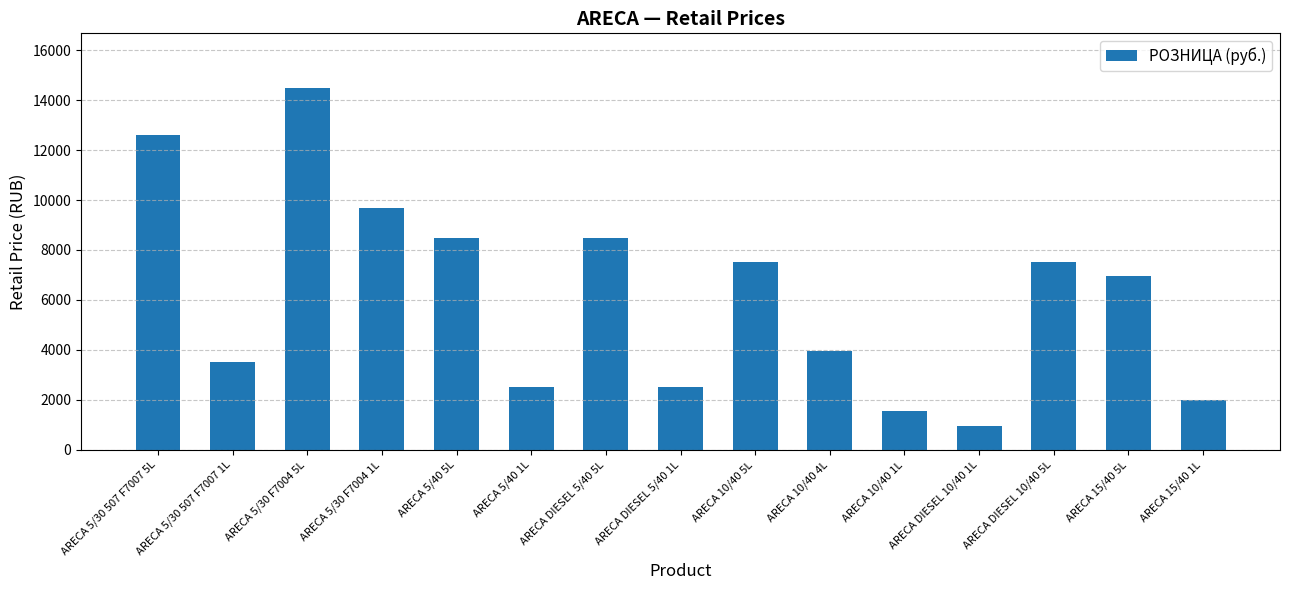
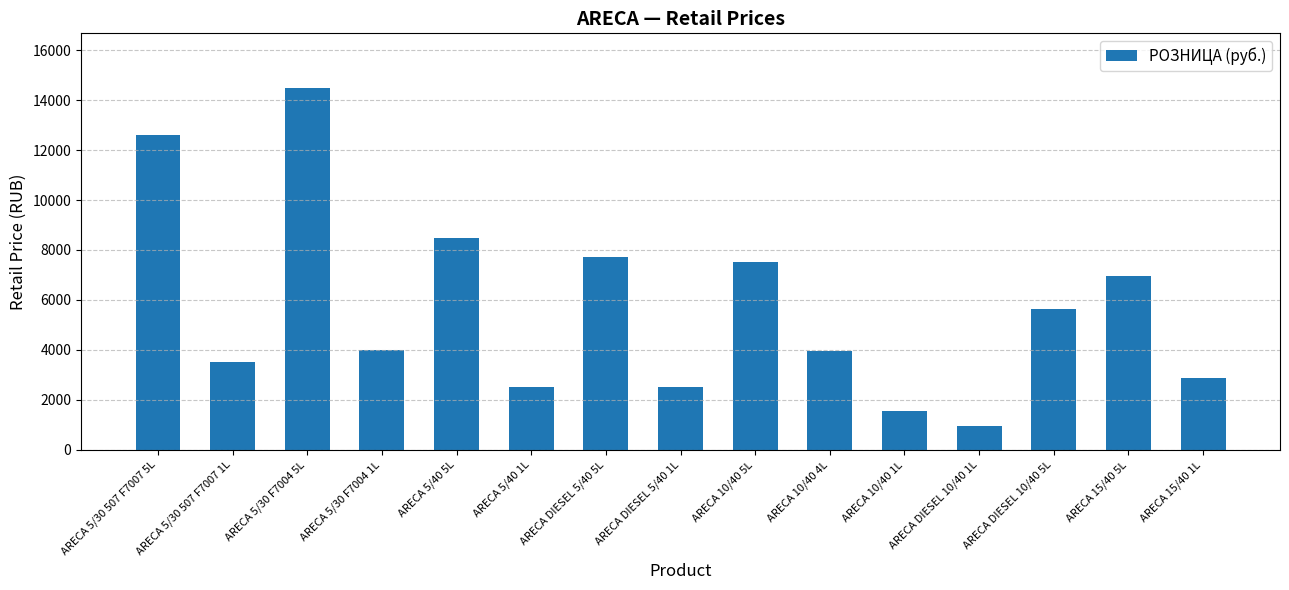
  {
    "ARECA 5/30 507 F7007 5L": 12600,
    "ARECA 5/30 507 F7007 1L": 3500,
    "ARECA 5/30 F7004 5L": 14500,
-   "ARECA 5/30 F7004 1L": 9700,
+   "ARECA 5/30 F7004 1L": 4000,
    "ARECA 5/40 5L": 8500,
    "ARECA 5/40 1L": 2500,
-   "ARECA DIESEL 5/40 5L": 8500,
+   "ARECA DIESEL 5/40 5L": 7700,
    "ARECA DIESEL 5/40 1L": 2500,
    "ARECA 10/40 5L": 7500,
    "ARECA 10/40 4L": 4000,
    "ARECA 10/40 1L": 1600,
    "ARECA DIESEL 10/40 1L": 900,
-   "ARECA DIESEL 10/40 5L": 7500,
+   "ARECA DIESEL 10/40 5L": 5600,
    "ARECA 15/40 5L": 6900,
-   "ARECA 15/40 1L": 2000
+   "ARECA 15/40 1L": 2900
  }
